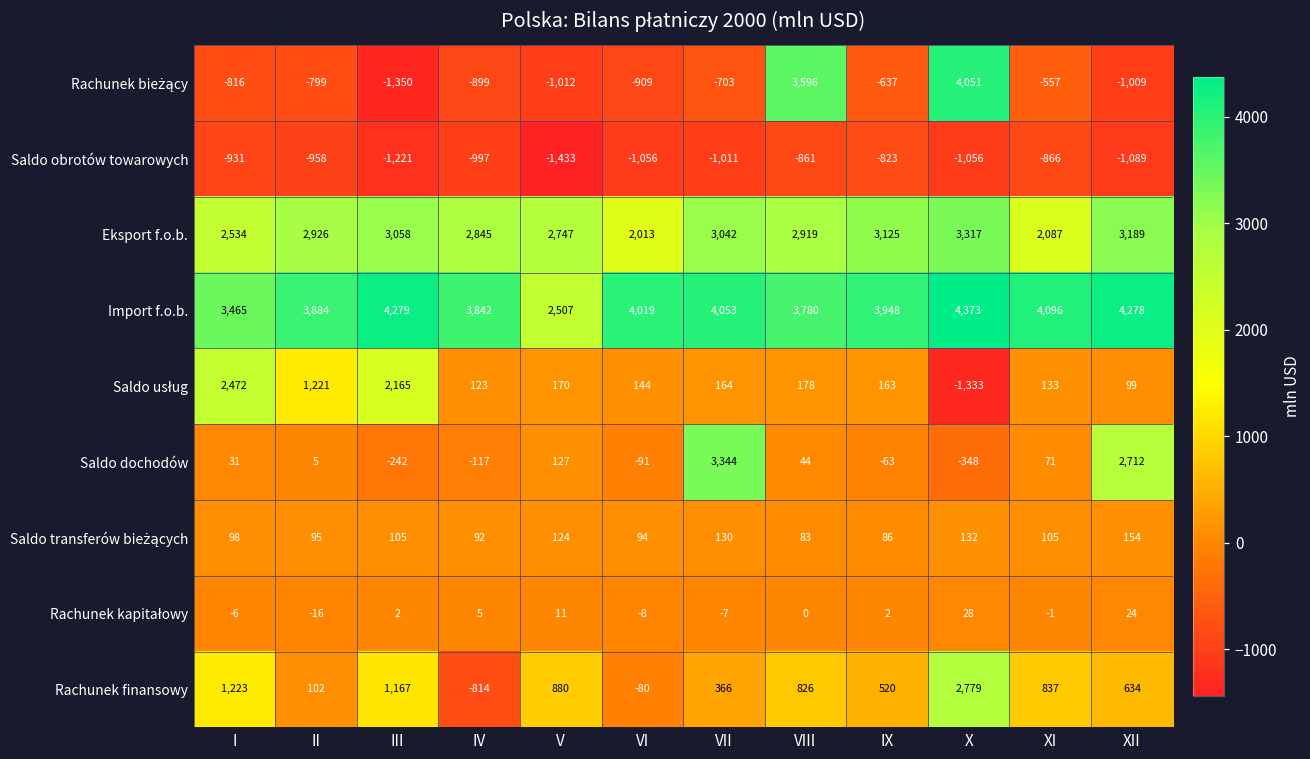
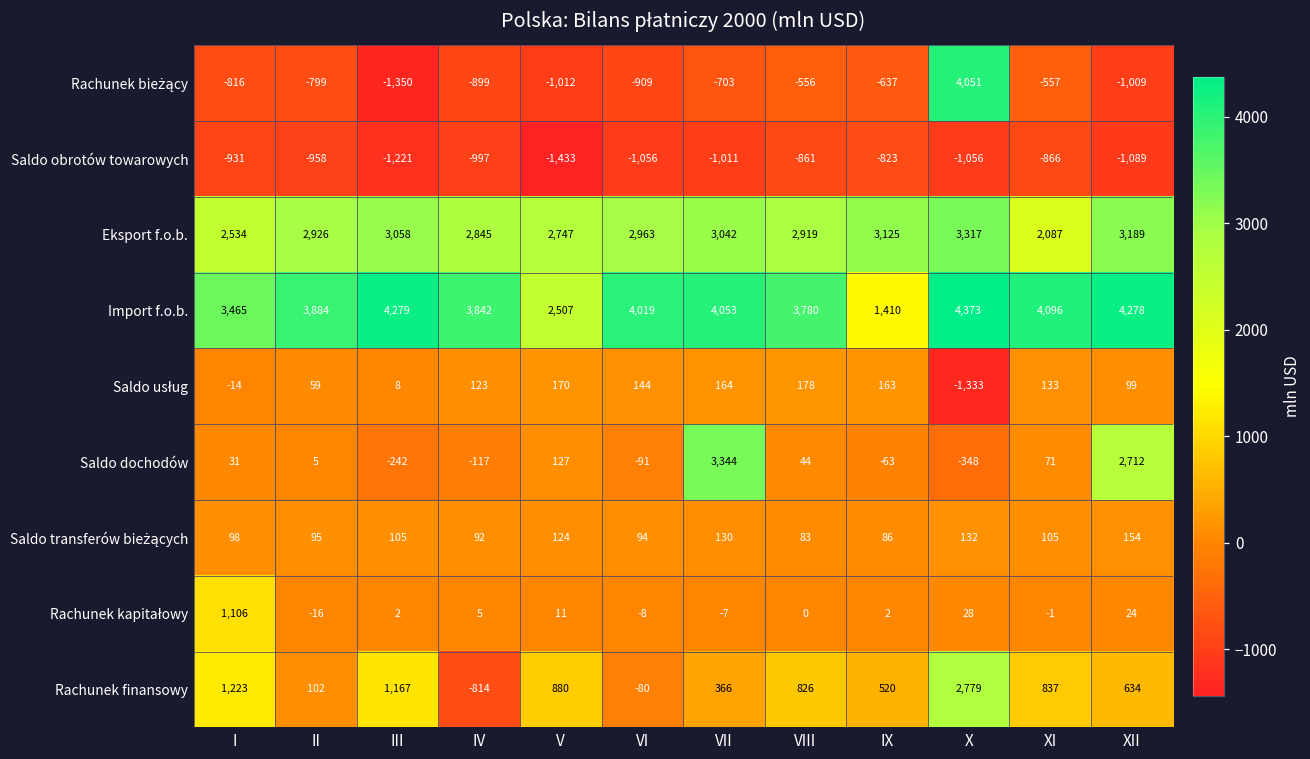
  {
    "Rachunek bieżący": {
      "I": "-816",
      "II": "-799",
      "III": "-1,350",
      "IV": "-899",
      "V": "-1,012",
      "VI": "-909",
      "VII": "-703",
-     "VIII": "3,596",
+     "VIII": "-556",
      "IX": "-637",
      "X": "4,051",
      "XI": "-557",
      "XII": "-1,009"
    },
    "Saldo obrotów towarowych": {
      "I": "-931",
      "II": "-958",
      "III": "-1,221",
      "IV": "-997",
      "V": "-1,433",
      "VI": "-1,056",
      "VII": "-1,011",
      "VIII": "-861",
      "IX": "-823",
      "X": "-1,056",
      "XI": "-866",
      "XII": "-1,089"
    },
    "Eksport f.o.b.": {
      "I": "2,534",
      "II": "2,926",
      "III": "3,058",
      "IV": "2,845",
      "V": "2,747",
-     "VI": "2,013",
+     "VI": "2,963",
      "VII": "3,042",
      "VIII": "2,919",
      "IX": "3,125",
      "X": "3,317",
      "XI": "2,087",
      "XII": "3,189"
    },
    "Import f.o.b.": {
      "I": "3,465",
      "II": "3,884",
      "III": "4,279",
      "IV": "3,842",
      "V": "2,507",
      "VI": "4,019",
      "VII": "4,053",
      "VIII": "3,780",
-     "IX": "3,948",
+     "IX": "1,410",
      "X": "4,373",
      "XI": "4,096",
      "XII": "4,278"
    },
    "Saldo usług": {
-     "I": "2,472",
-     "II": "1,221",
-     "III": "2,165",
+     "I": "-14",
+     "II": "59",
+     "III": "8",
      "IV": "123",
      "V": "170",
      "VI": "144",
      "VII": "164",
      "VIII": "178",
      "IX": "163",
      "X": "-1,333",
      "XI": "133",
      "XII": "99"
    },
    "Saldo dochodów": {
      "I": "31",
      "II": "5",
      "III": "-242",
      "IV": "-117",
      "V": "127",
      "VI": "-91",
      "VII": "3,344",
      "VIII": "44",
      "IX": "-63",
      "X": "-348",
      "XI": "71",
      "XII": "2,712"
    },
    "Saldo transferów bieżących": {
      "I": "98",
      "II": "95",
      "III": "105",
      "IV": "92",
      "V": "124",
      "VI": "94",
      "VII": "130",
      "VIII": "83",
      "IX": "86",
      "X": "132",
      "XI": "105",
      "XII": "154"
    },
    "Rachunek kapitałowy": {
-     "I": "-6",
+     "I": "1,106",
      "II": "-16",
      "III": "2",
      "IV": "5",
      "V": "11",
      "VI": "-8",
      "VII": "-7",
      "VIII": "0",
      "IX": "2",
      "X": "28",
      "XI": "-1",
      "XII": "24"
    },
    "Rachunek finansowy": {
      "I": "1,223",
      "II": "102",
      "III": "1,167",
      "IV": "-814",
      "V": "880",
      "VI": "-80",
      "VII": "366",
      "VIII": "826",
      "IX": "520",
      "X": "2,779",
      "XI": "837",
      "XII": "634"
    }
  }
